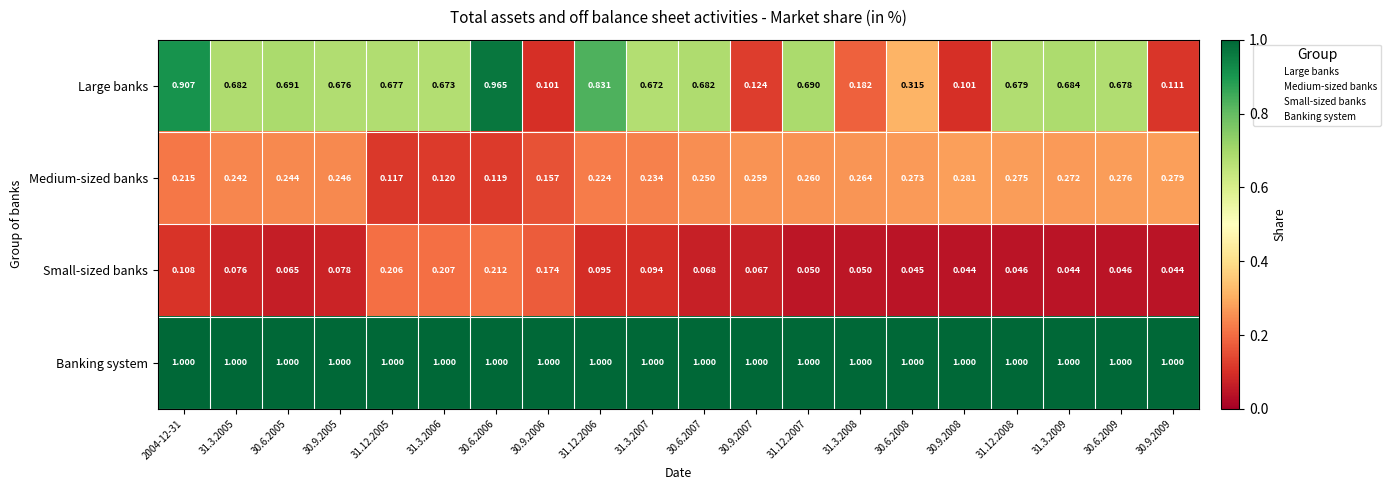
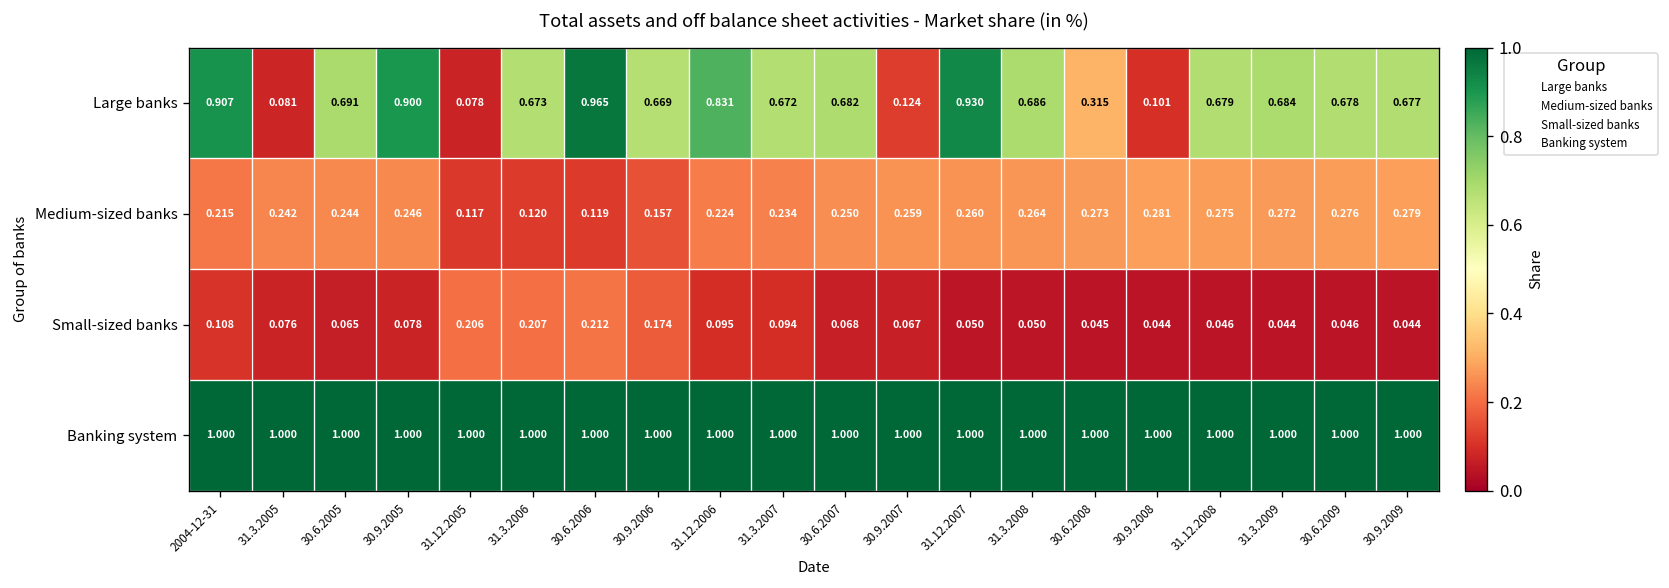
  {
    "Large banks": {
      "2004-12-31": 0.907,
-     "31.3.2005": 0.682,
+     "31.3.2005": 0.081,
      "30.6.2005": 0.691,
-     "30.9.2005": 0.676,
-     "31.12.2005": 0.677,
+     "30.9.2005": 0.900,
+     "31.12.2005": 0.078,
      "31.3.2006": 0.673,
      "30.6.2006": 0.965,
-     "30.9.2006": 0.101,
+     "30.9.2006": 0.669,
      "31.12.2006": 0.831,
      "31.3.2007": 0.672,
      "30.6.2007": 0.682,
      "30.9.2007": 0.124,
-     "31.12.2007": 0.690,
-     "31.3.2008": 0.182,
+     "31.12.2007": 0.930,
+     "31.3.2008": 0.686,
      "30.6.2008": 0.315,
      "30.9.2008": 0.101,
      "31.12.2008": 0.679,
      "31.3.2009": 0.684,
      "30.6.2009": 0.678,
-     "30.9.2009": 0.111
+     "30.9.2009": 0.677
    },
    "Medium-sized banks": {
      "2004-12-31": 0.215,
      "31.3.2005": 0.242,
      "30.6.2005": 0.244,
      "30.9.2005": 0.246,
      "31.12.2005": 0.117,
      "31.3.2006": 0.120,
      "30.6.2006": 0.119,
      "30.9.2006": 0.157,
      "31.12.2006": 0.224,
      "31.3.2007": 0.234,
      "30.6.2007": 0.250,
      "30.9.2007": 0.259,
      "31.12.2007": 0.260,
      "31.3.2008": 0.264,
      "30.6.2008": 0.273,
      "30.9.2008": 0.281,
      "31.12.2008": 0.275,
      "31.3.2009": 0.272,
      "30.6.2009": 0.276,
      "30.9.2009": 0.279
    },
    "Small-sized banks": {
      "2004-12-31": 0.108,
      "31.3.2005": 0.076,
      "30.6.2005": 0.065,
      "30.9.2005": 0.078,
      "31.12.2005": 0.206,
      "31.3.2006": 0.207,
      "30.6.2006": 0.212,
      "30.9.2006": 0.174,
      "31.12.2006": 0.095,
      "31.3.2007": 0.094,
      "30.6.2007": 0.068,
      "30.9.2007": 0.067,
      "31.12.2007": 0.050,
      "31.3.2008": 0.050,
      "30.6.2008": 0.045,
      "30.9.2008": 0.044,
      "31.12.2008": 0.046,
      "31.3.2009": 0.044,
      "30.6.2009": 0.046,
      "30.9.2009": 0.044
    },
    "Banking system": {
      "2004-12-31": 1.000,
      "31.3.2005": 1.000,
      "30.6.2005": 1.000,
      "30.9.2005": 1.000,
      "31.12.2005": 1.000,
      "31.3.2006": 1.000,
      "30.6.2006": 1.000,
      "30.9.2006": 1.000,
      "31.12.2006": 1.000,
      "31.3.2007": 1.000,
      "30.6.2007": 1.000,
      "30.9.2007": 1.000,
      "31.12.2007": 1.000,
      "31.3.2008": 1.000,
      "30.6.2008": 1.000,
      "30.9.2008": 1.000,
      "31.12.2008": 1.000,
      "31.3.2009": 1.000,
      "30.6.2009": 1.000,
      "30.9.2009": 1.000
    }
  }
